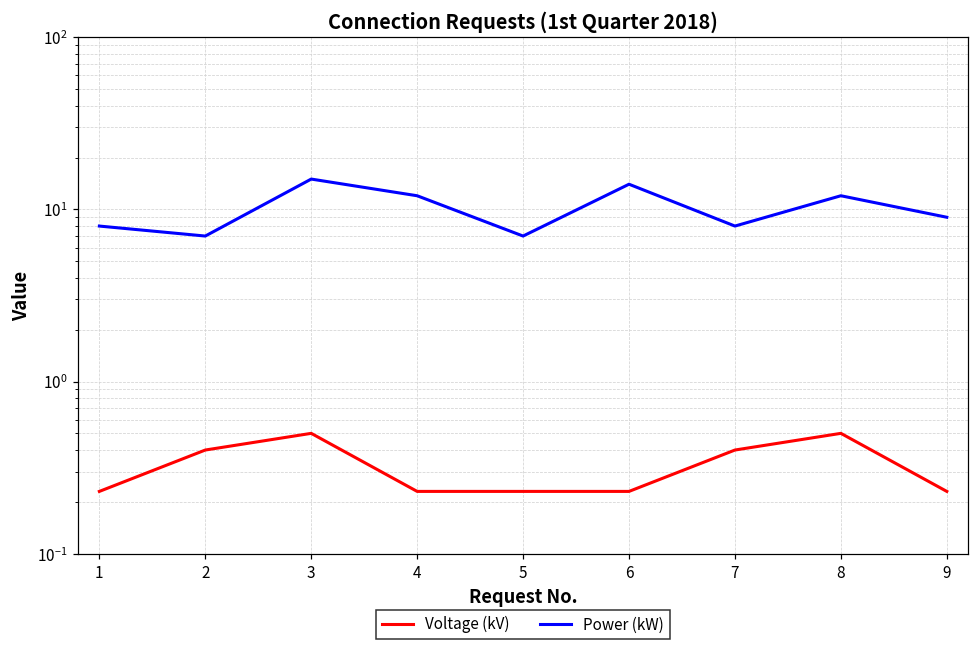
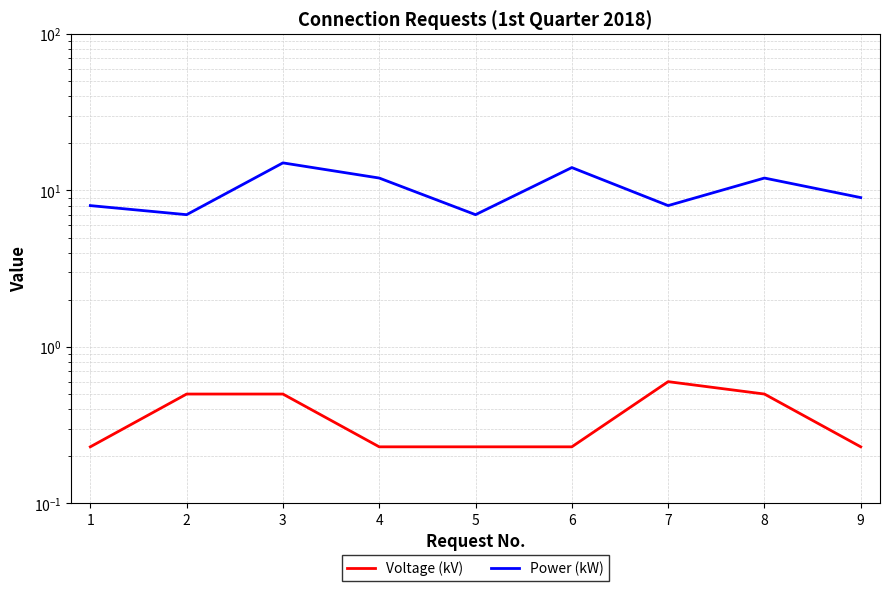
  {
    "Voltage (kV)": {
      "1": 0.23,
-     "2": 0.4,
+     "2": 0.5,
      "3": 0.5,
      "4": 0.23,
      "5": 0.23,
      "6": 0.23,
-     "7": 0.4,
+     "7": 0.6,
      "8": 0.5,
      "9": 0.23
    },
    "Power (kW)": {
      "1": 8,
      "2": 7,
      "3": 15,
      "4": 12,
      "5": 7,
      "6": 14,
      "7": 8,
      "8": 12,
      "9": 9
    }
  }
